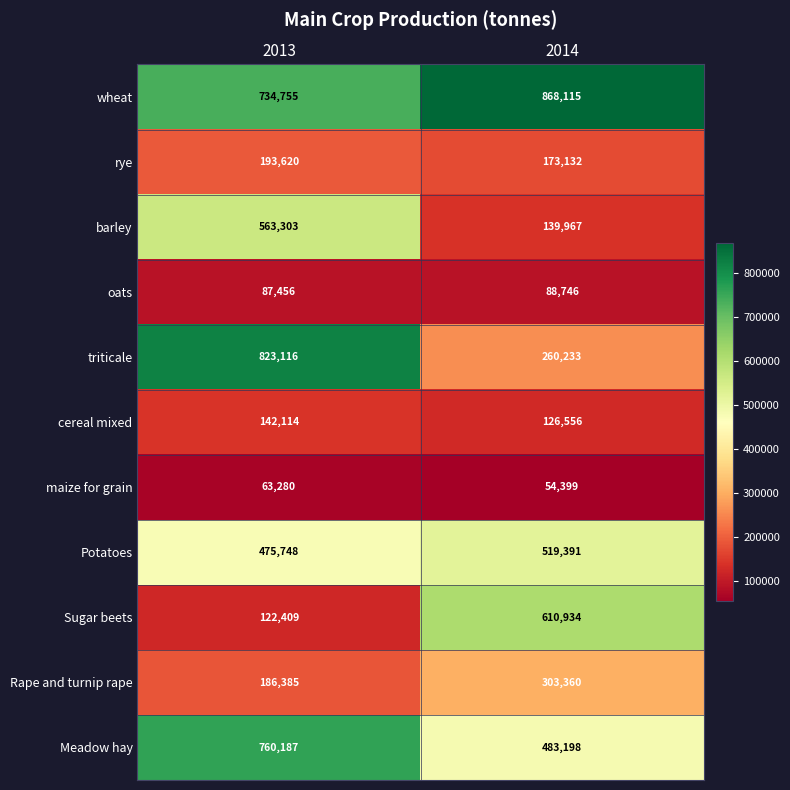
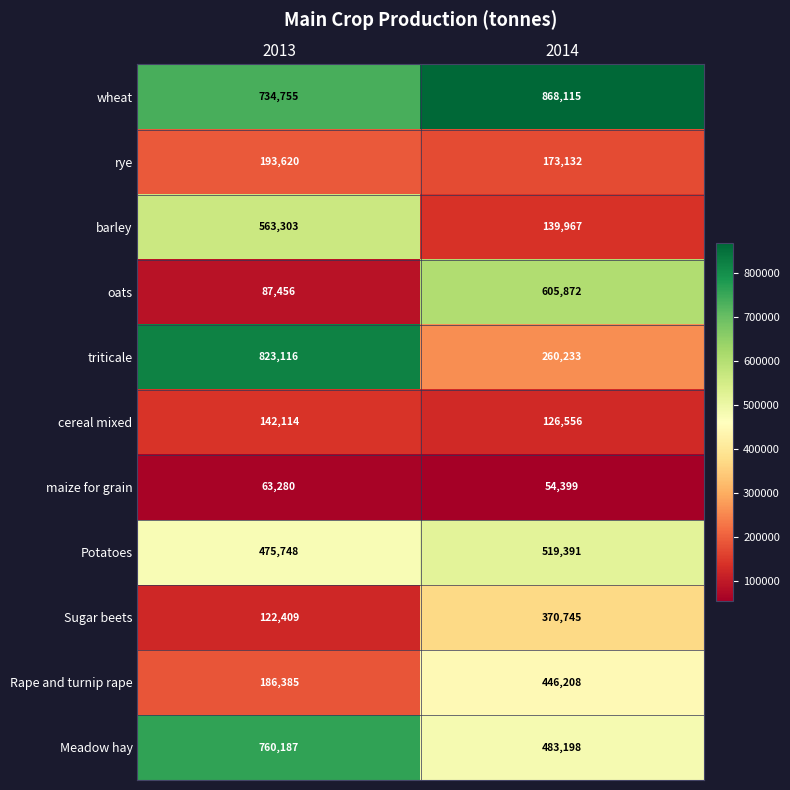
  {
    "wheat": {
      "2013": "734,755",
      "2014": "868,115"
    },
    "rye": {
      "2013": "193,620",
      "2014": "173,132"
    },
    "barley": {
      "2013": "563,303",
      "2014": "139,967"
    },
    "oats": {
      "2013": "87,456",
-     "2014": "88,746"
+     "2014": "605,872"
    },
    "triticale": {
      "2013": "823,116",
      "2014": "260,233"
    },
    "cereal mixed": {
      "2013": "142,114",
      "2014": "126,556"
    },
    "maize for grain": {
      "2013": "63,280",
      "2014": "54,399"
    },
    "Potatoes": {
      "2013": "475,748",
      "2014": "519,391"
    },
    "Sugar beets": {
      "2013": "122,409",
-     "2014": "610,934"
+     "2014": "370,745"
    },
    "Rape and turnip rape": {
      "2013": "186,385",
-     "2014": "303,360"
+     "2014": "446,208"
    },
    "Meadow hay": {
      "2013": "760,187",
      "2014": "483,198"
    }
  }
